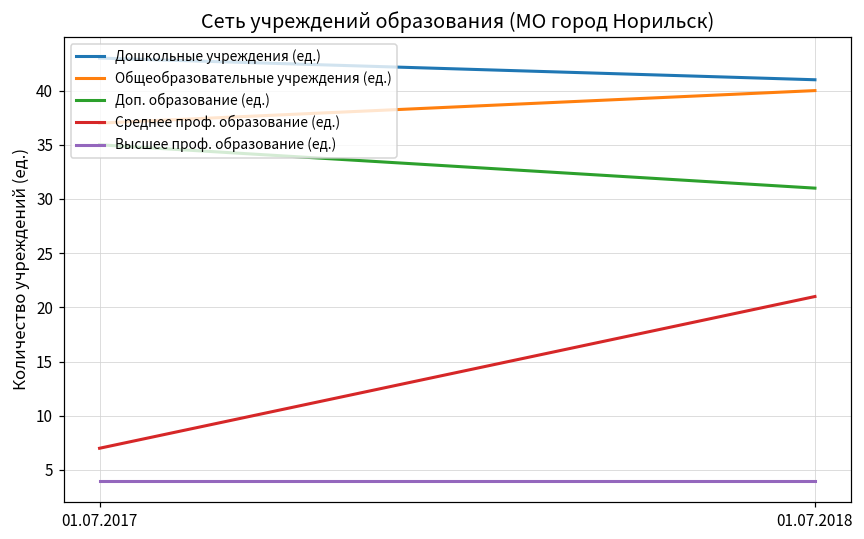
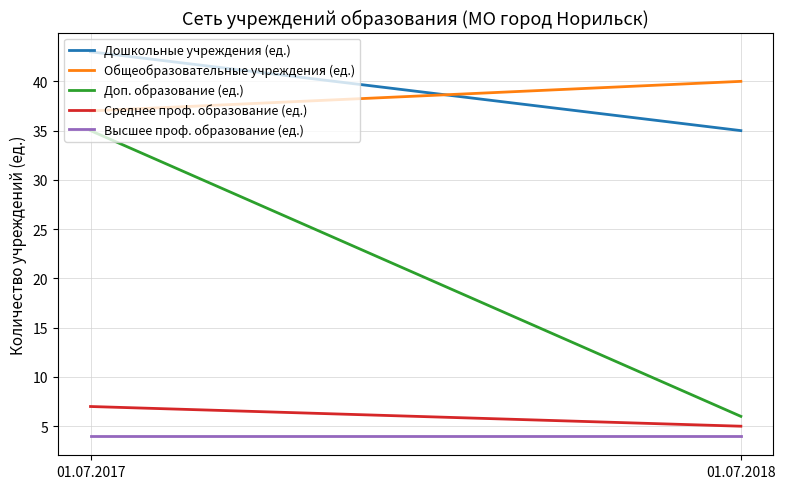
  {
    "Дошкольные учреждения (ед.)": {
-     "01.07.2018": 41
+     "01.07.2018": 35
    },
    "Общеобразовательные учреждения (ед.)": {
      "01.07.2018": 40
    },
    "Доп. образование (ед.)": {
-     "01.07.2018": 31
+     "01.07.2018": 6
    },
    "Среднее проф. образование (ед.)": {
      "01.07.2017": 7,
-     "01.07.2018": 21
+     "01.07.2018": 5
    },
    "Высшее проф. образование (ед.)": {
      "01.07.2017": 4,
      "01.07.2018": 4
    }
  }
